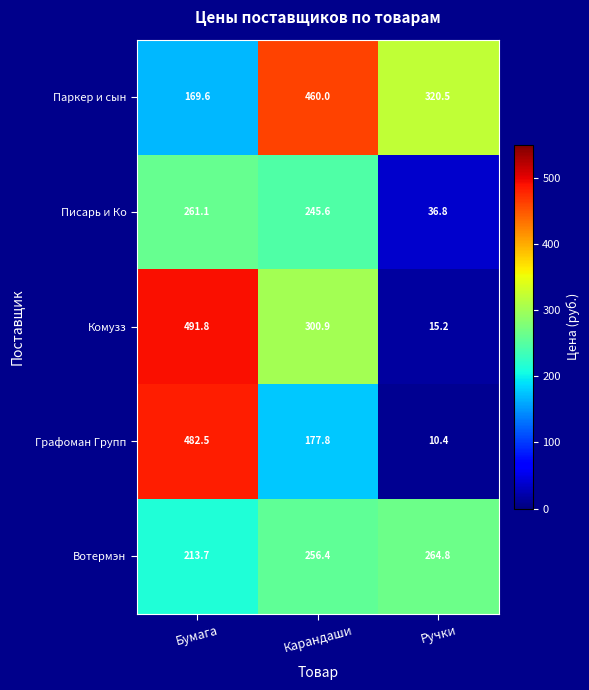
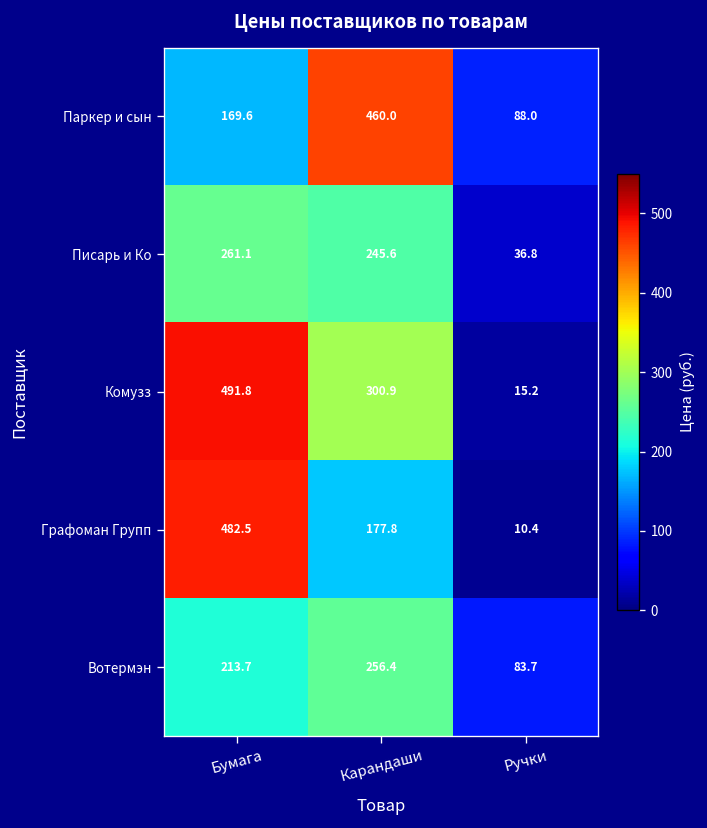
  {
    "Паркер и сын": {
      "Бумага": 169.6,
      "Карандаши": 460.0,
-     "Ручки": 320.5
+     "Ручки": 88.0
    },
    "Писарь и Ко": {
      "Бумага": 261.1,
      "Карандаши": 245.6,
      "Ручки": 36.8
    },
    "Комузз": {
      "Бумага": 491.8,
      "Карандаши": 300.9,
      "Ручки": 15.2
    },
    "Графоман Групп": {
      "Бумага": 482.5,
      "Карандаши": 177.8,
      "Ручки": 10.4
    },
    "Вотермэн": {
      "Бумага": 213.7,
      "Карандаши": 256.4,
-     "Ручки": 264.8
+     "Ручки": 83.7
    }
  }
